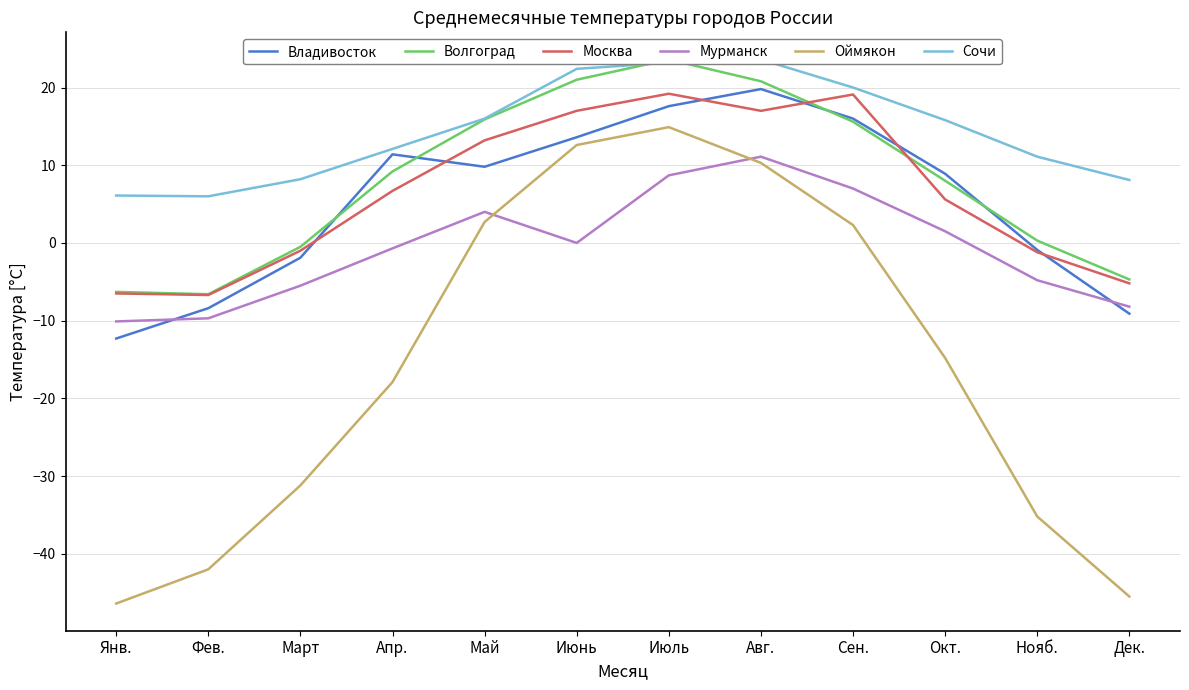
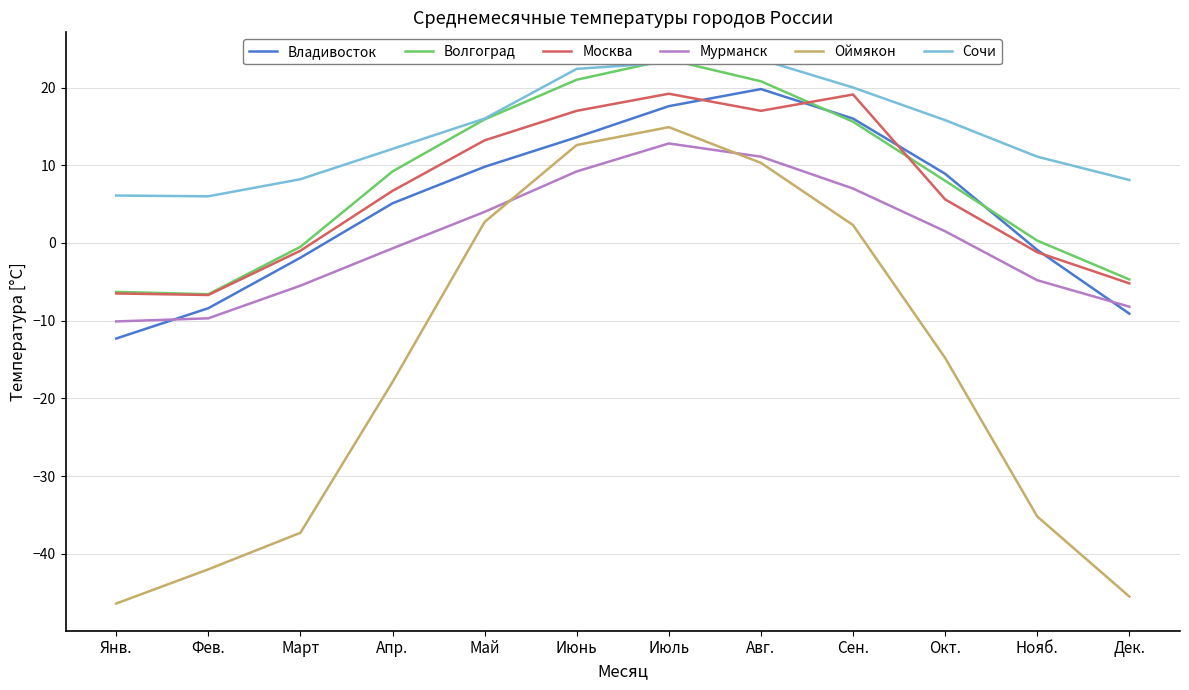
  {
    "Владивосток": {
      "Янв.": -12,
      "Фев.": -8,
      "Март": -2,
-     "Апр.": 11,
+     "Апр.": 5,
      "Май": 10,
      "Июнь": 14,
      "Июль": 18,
      "Авг.": 20,
      "Сен.": 16,
      "Окт.": 9,
      "Дек.": -9
    },
    "Волгоград": {
      "Март": -1,
      "Апр.": 9,
      "Июнь": 21,
      "Авг.": 21,
      "Сен.": 16,
      "Окт.": 8,
      "Нояб.": 0,
      "Дек.": -5
    },
    "Москва": {
      "Март": -1,
      "Апр.": 7,
      "Май": 13,
      "Июнь": 17,
      "Июль": 19,
      "Авг.": 17,
      "Сен.": 19,
      "Окт.": 6,
      "Дек.": -5
    },
    "Мурманск": {
      "Янв.": -10,
      "Фев.": -10,
      "Март": -6,
      "Апр.": -1,
      "Май": 4,
-     "Июнь": 0,
-     "Июль": 9,
+     "Июнь": 9,
+     "Июль": 13,
      "Авг.": 11,
      "Сен.": 7,
      "Окт.": 2,
      "Нояб.": -5,
      "Дек.": -8
    },
    "Оймякон": {
      "Янв.": -46,
      "Фев.": -42,
-     "Март": -31,
+     "Март": -37,
      "Апр.": -18,
      "Май": 3,
      "Июнь": 13,
      "Июль": 15,
      "Авг.": 10,
      "Сен.": 2,
      "Окт.": -15,
      "Нояб.": -35,
      "Дек.": -46
    },
    "Сочи": {
      "Янв.": 6,
      "Фев.": 6,
      "Март": 8,
      "Апр.": 12,
      "Июнь": 22,
      "Сен.": 20,
      "Окт.": 16,
      "Нояб.": 11,
      "Дек.": 8
    }
  }
